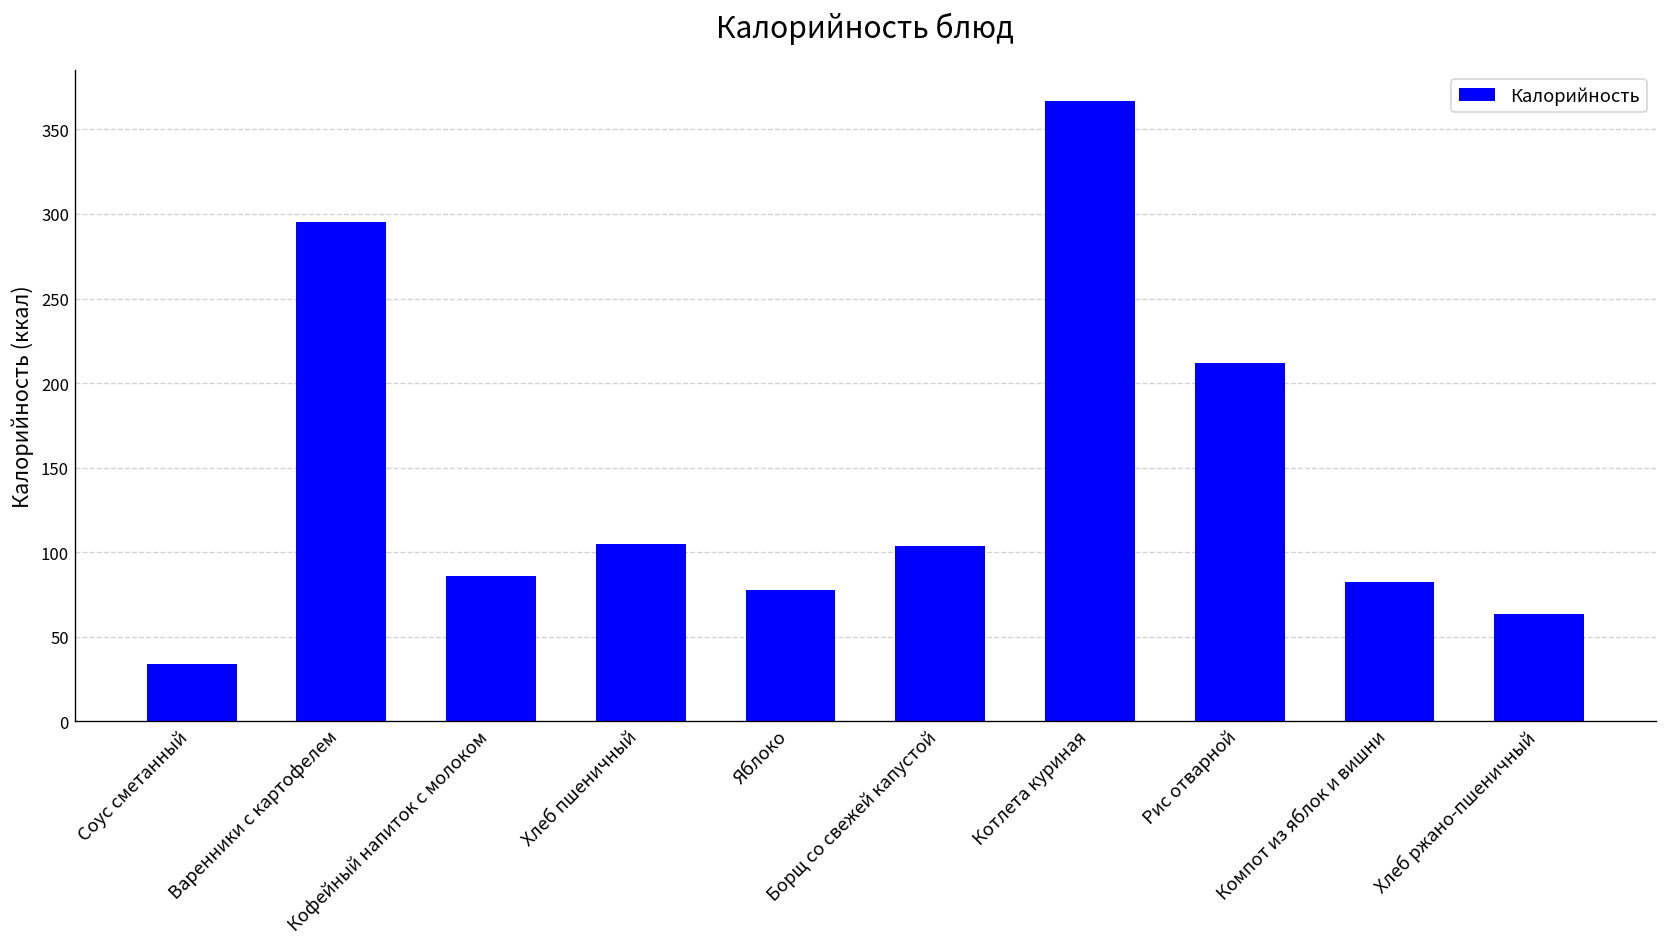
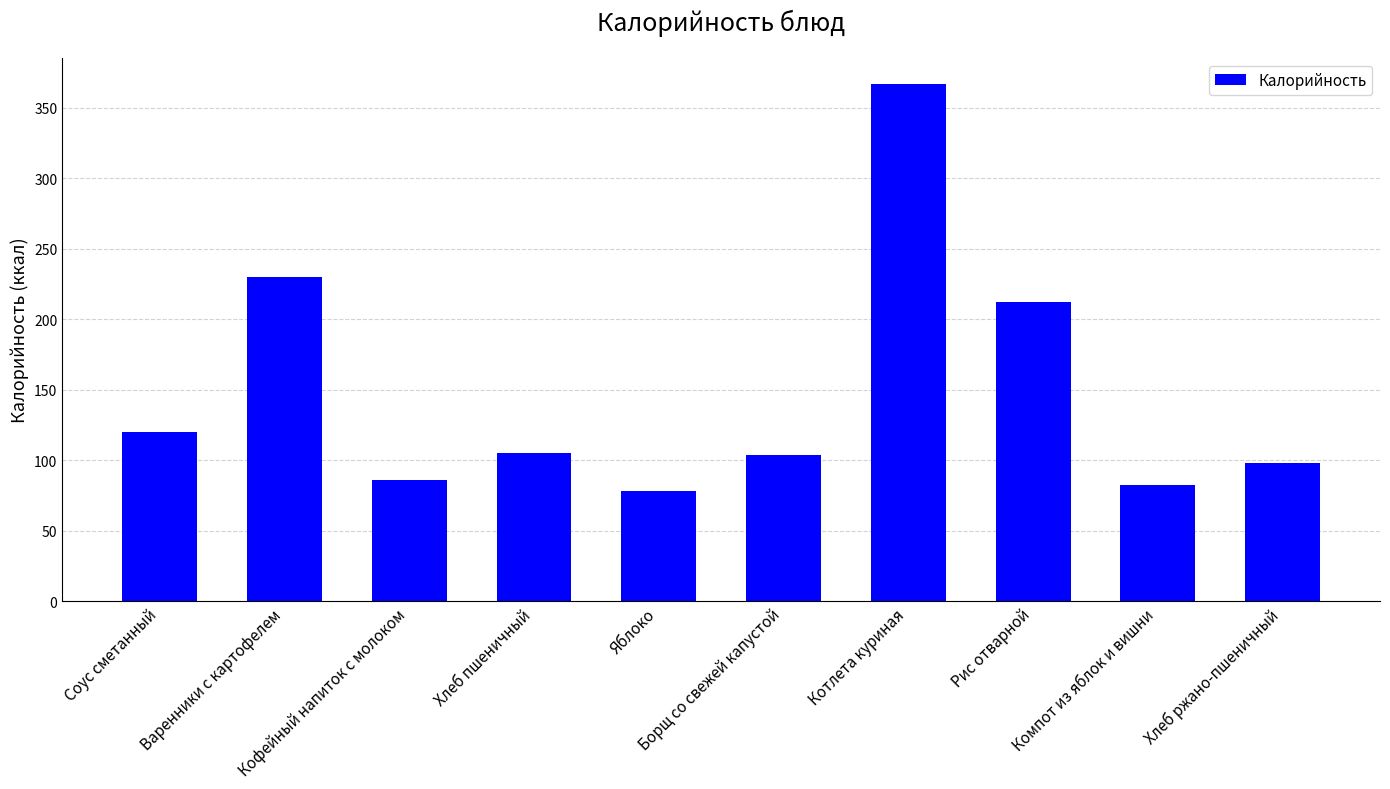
  {
-   "Соус сметанный": 34,
-   "Варенники с картофелем": 295,
+   "Соус сметанный": 120,
+   "Варенники с картофелем": 230,
    "Кофейный напиток с молоком": 86,
    "Хлеб пшеничный": 105,
    "Яблоко": 78,
    "Борщ со свежей капустой": 104,
    "Котлета куриная": 367,
    "Рис отварной": 212,
    "Компот из яблок и вишни": 82,
-   "Хлеб ржано-пшеничный": 63
+   "Хлеб ржано-пшеничный": 98
  }
